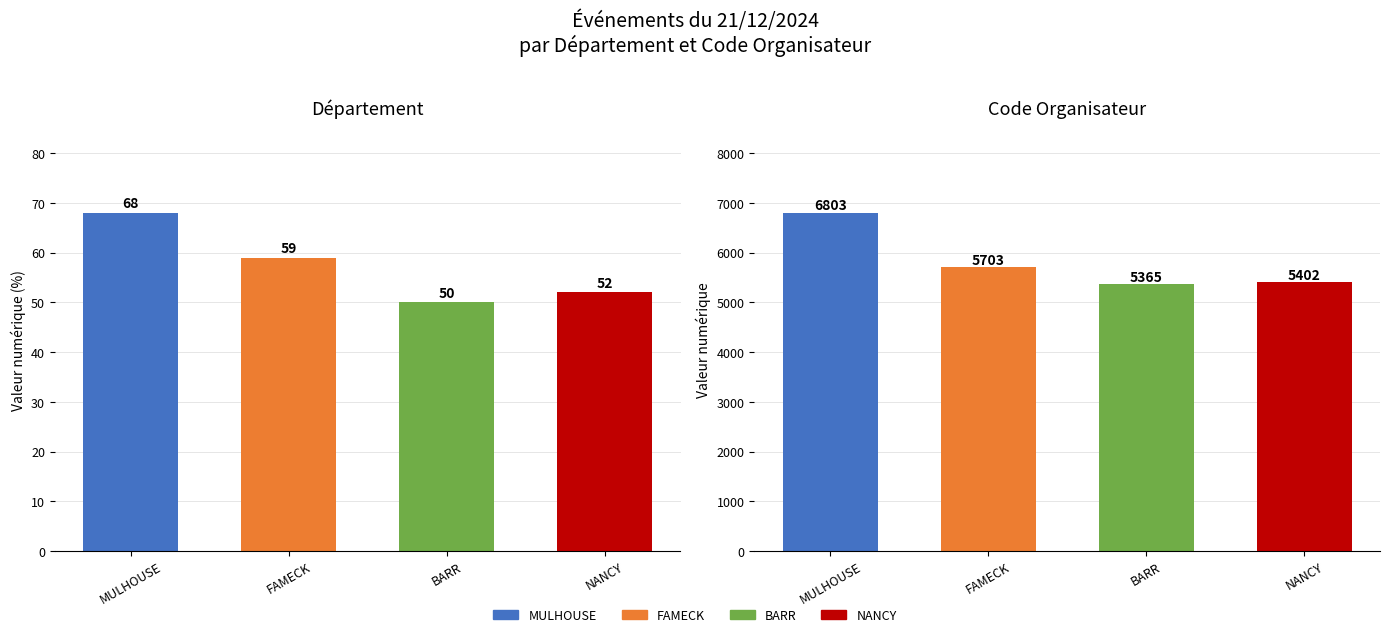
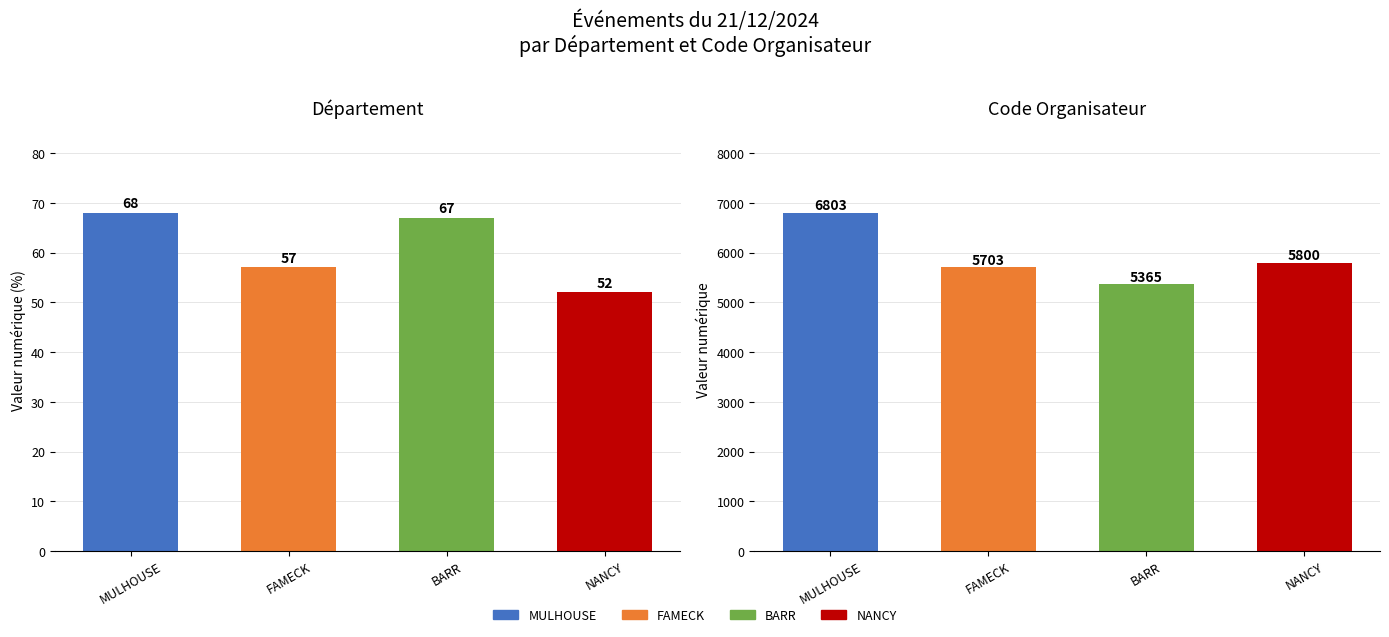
  {
    "Département": {
      "MULHOUSE": 68,
-     "FAMECK": 59,
-     "BARR": 50,
+     "FAMECK": 57,
+     "BARR": 67,
      "NANCY": 52
    },
    "Code Organisateur": {
      "MULHOUSE": 6803,
      "FAMECK": 5703,
      "BARR": 5365,
-     "NANCY": 5402
+     "NANCY": 5800
    }
  }
